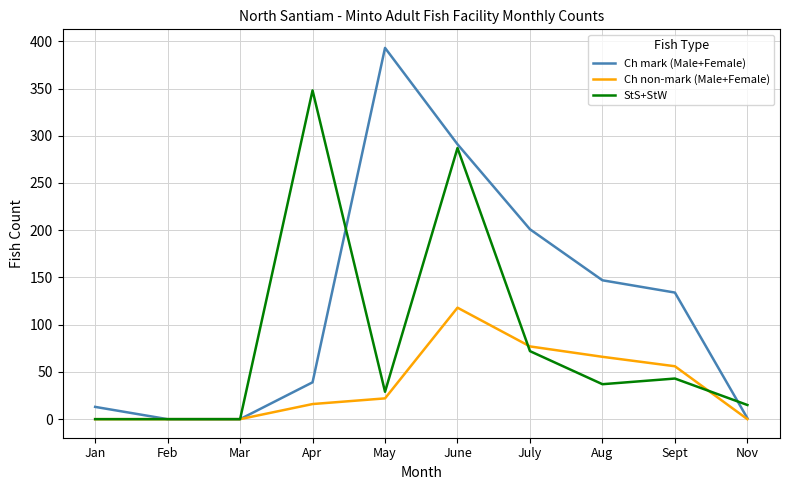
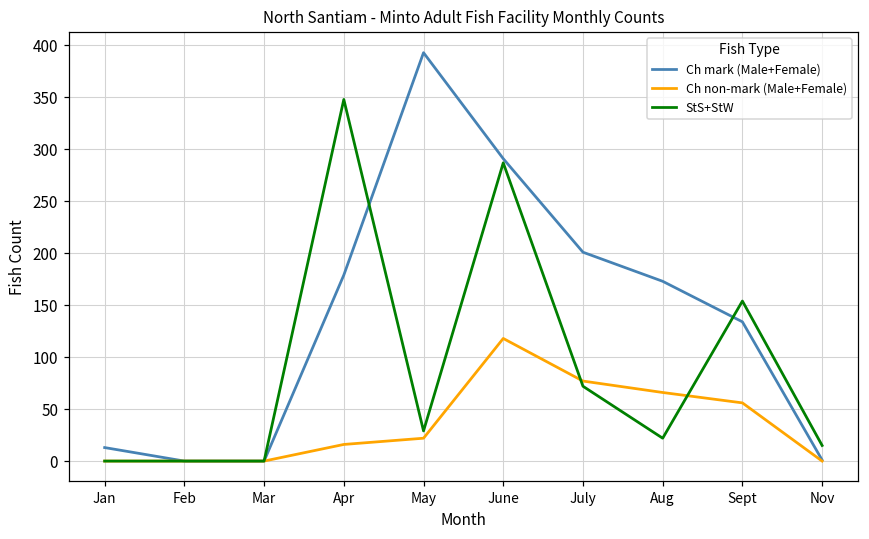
  {
    "Ch mark (Male+Female)": {
      "Jan": 10,
-     "Apr": 40,
+     "Apr": 180,
      "May": 390,
      "June": 290,
      "July": 200,
-     "Aug": 150,
+     "Aug": 170,
      "Sept": 130
    },
    "Ch non-mark (Male+Female)": {
      "Apr": 20,
      "May": 20,
      "June": 120,
      "July": 80,
      "Aug": 70,
      "Sept": 60
    },
    "StS+StW": {
      "Apr": 350,
      "May": 30,
      "June": 290,
      "July": 70,
-     "Aug": 40,
-     "Sept": 40,
+     "Aug": 20,
+     "Sept": 150,
      "Nov": 20
    }
  }
